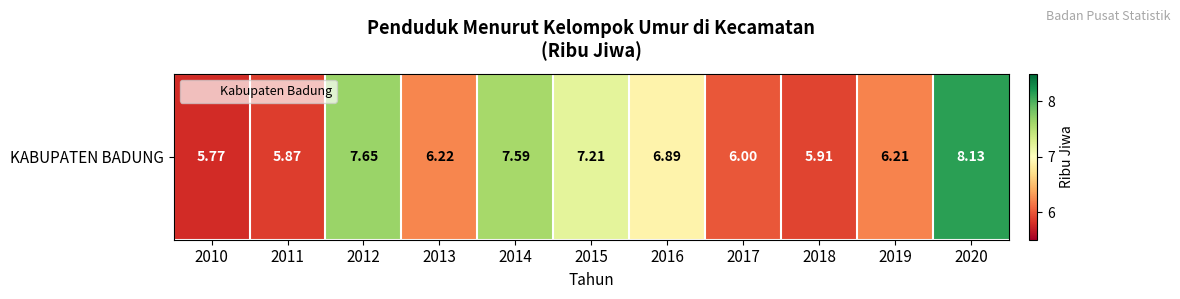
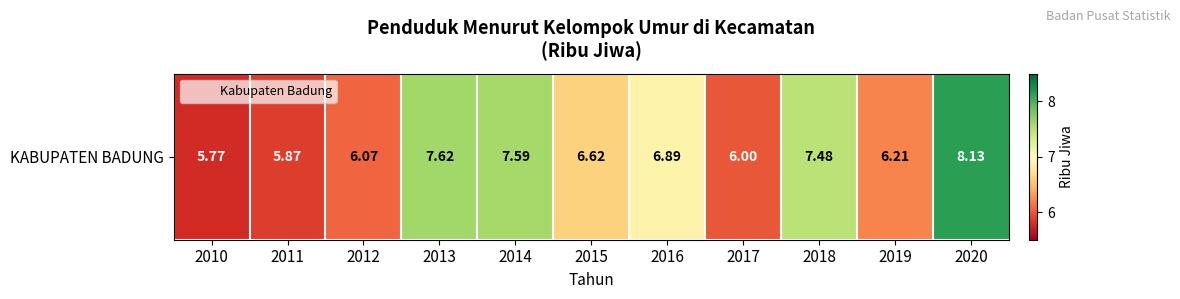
  {
    "KABUPATEN BADUNG": {
      "2010": 5.77,
      "2011": 5.87,
-     "2012": 7.65,
-     "2013": 6.22,
+     "2012": 6.07,
+     "2013": 7.62,
      "2014": 7.59,
-     "2015": 7.21,
+     "2015": 6.62,
      "2016": 6.89,
      "2017": 6.00,
-     "2018": 5.91,
+     "2018": 7.48,
      "2019": 6.21,
      "2020": 8.13
    }
  }
